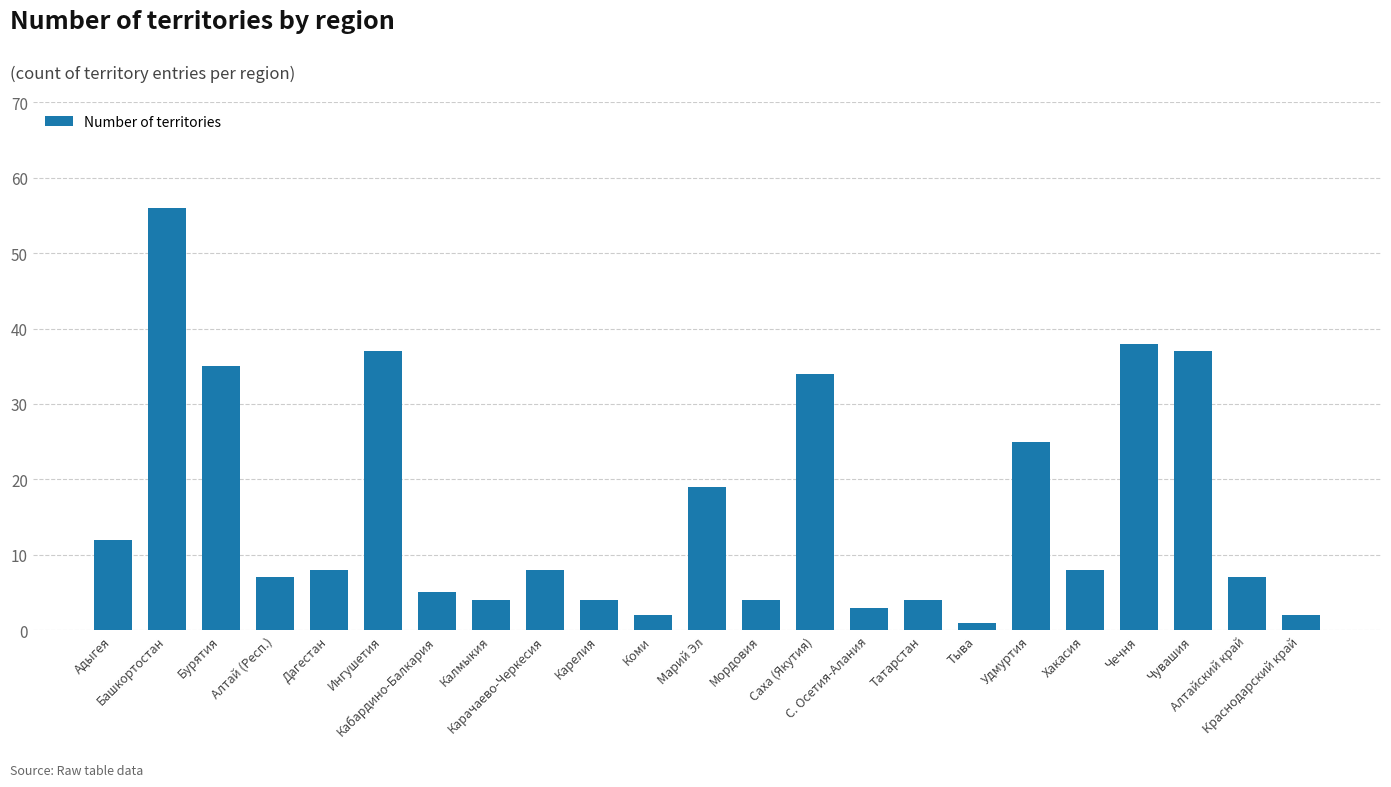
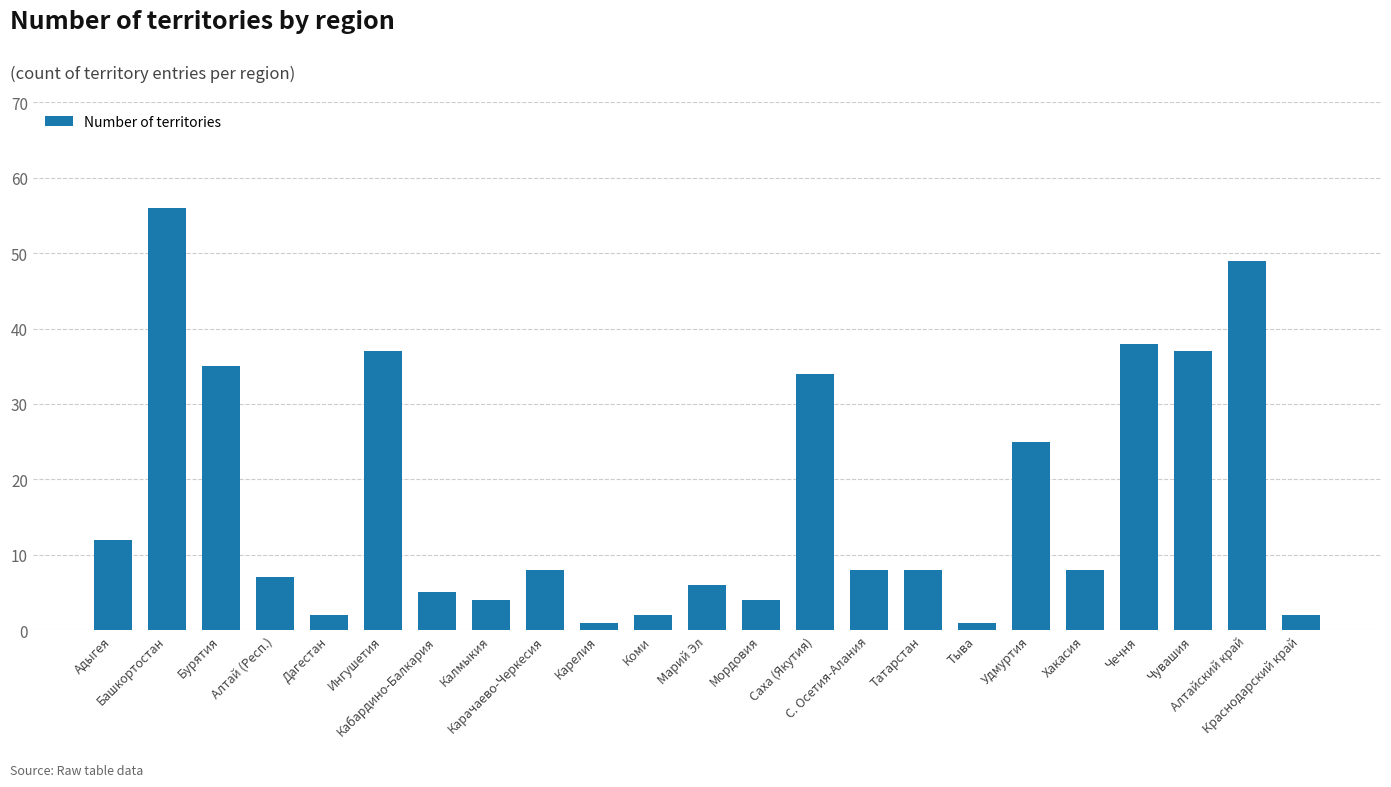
  {
    "Адыгея": 12,
    "Башкортостан": 56,
    "Бурятия": 35,
    "Алтай (Респ.)": 7,
-   "Дагестан": 8,
+   "Дагестан": 2,
    "Ингушетия": 37,
    "Кабардино-Балкария": 5,
    "Калмыкия": 4,
    "Карачаево-Черкесия": 8,
-   "Карелия": 4,
+   "Карелия": 1,
    "Коми": 2,
-   "Марий Эл": 19,
+   "Марий Эл": 6,
    "Мордовия": 4,
    "Саха (Якутия)": 34,
-   "С. Осетия-Алания": 3,
-   "Татарстан": 4,
+   "С. Осетия-Алания": 8,
+   "Татарстан": 8,
    "Тыва": 1,
    "Удмуртия": 25,
    "Хакасия": 8,
    "Чечня": 38,
    "Чувашия": 37,
-   "Алтайский край": 7,
+   "Алтайский край": 49,
    "Краснодарский край": 2
  }
